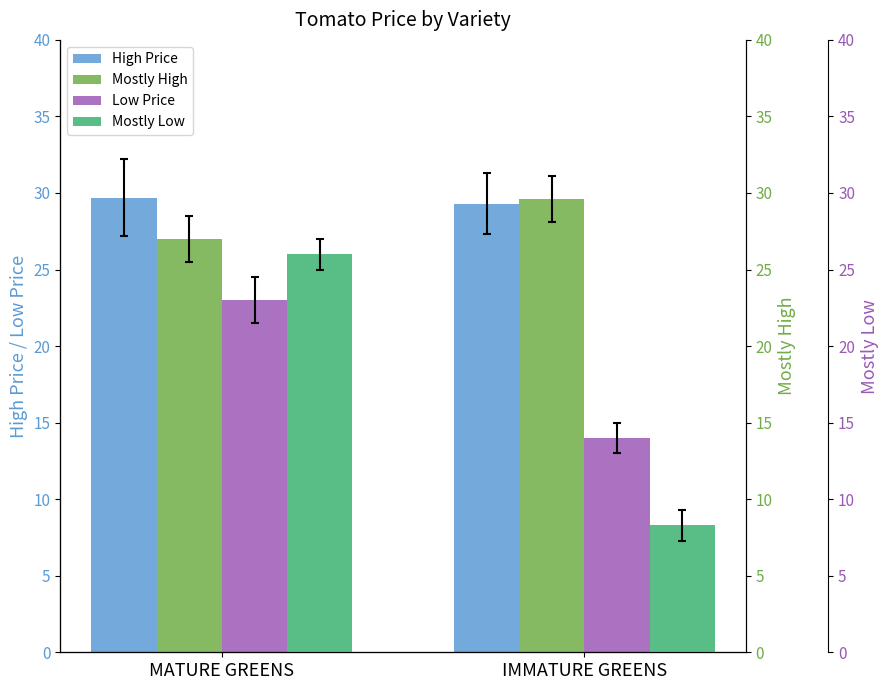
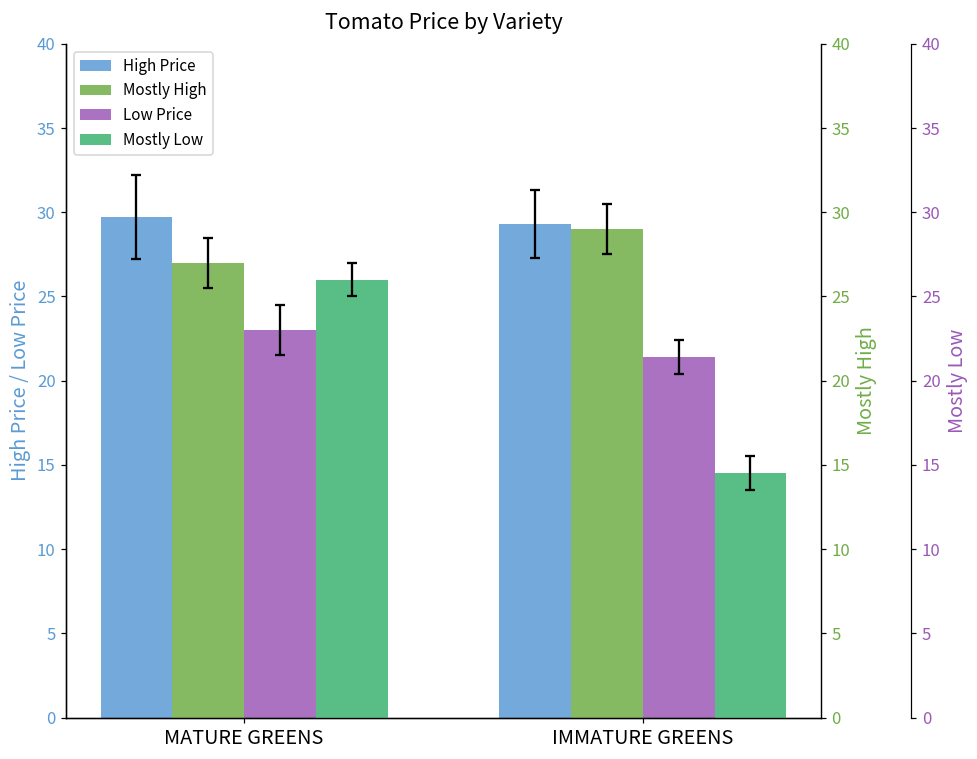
  {
    "High Price": {
      "MATURE GREENS": 29.7,
      "IMMATURE GREENS": 29.3
    },
    "Low Price": {
      "MATURE GREENS": 23.0,
-     "IMMATURE GREENS": 14.0
+     "IMMATURE GREENS": 21.4
    },
    "Mostly High": {
      "MATURE GREENS": 27.0,
-     "IMMATURE GREENS": 29.6
+     "IMMATURE GREENS": 29.0
    },
    "Mostly Low": {
      "MATURE GREENS": 26.0,
-     "IMMATURE GREENS": 8.3
+     "IMMATURE GREENS": 14.5
    }
  }
